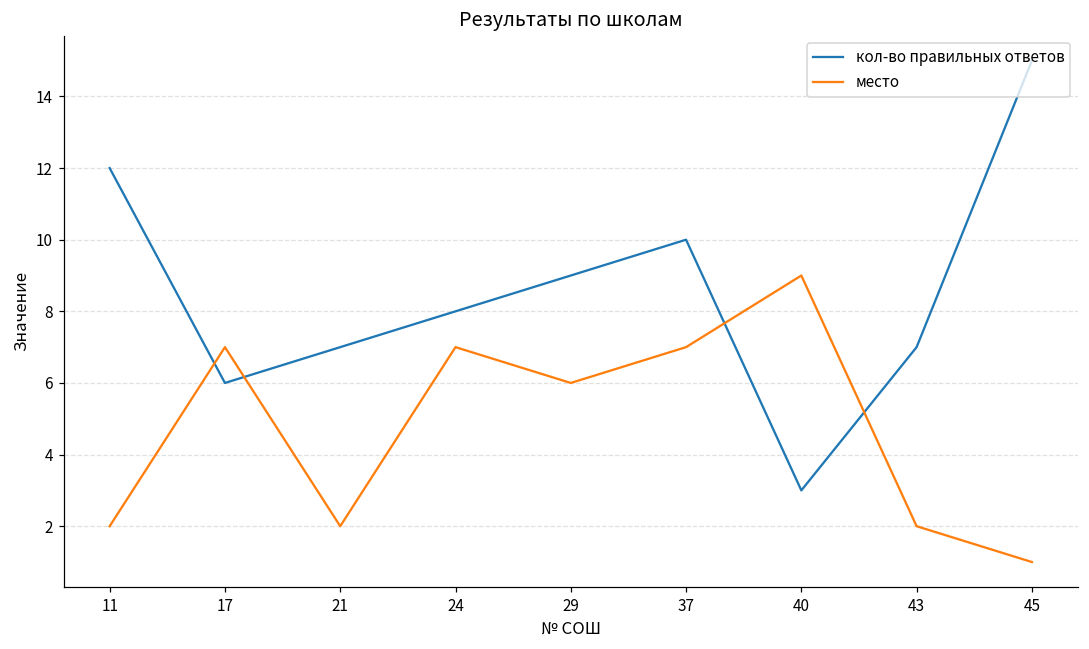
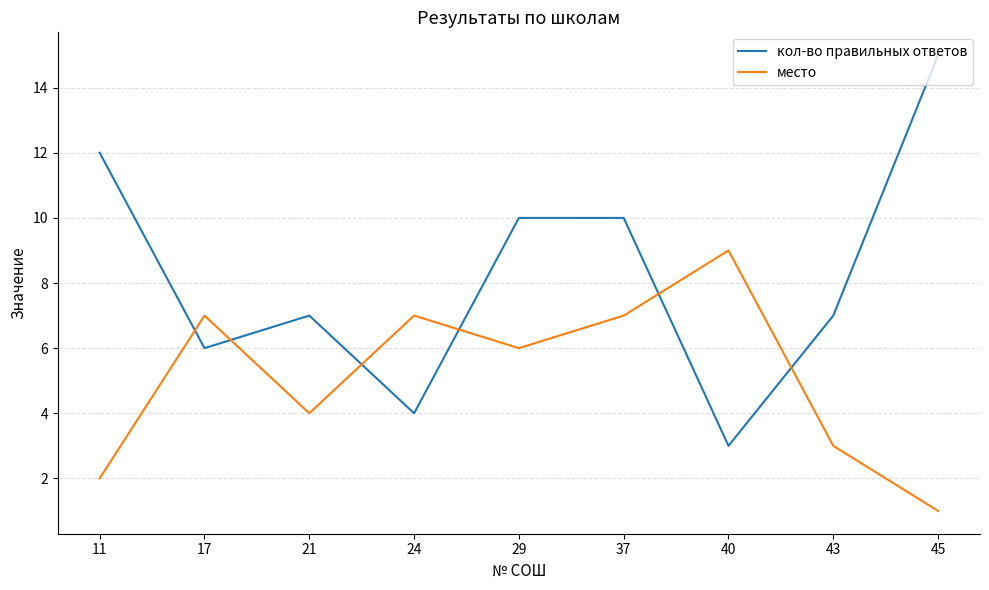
  {
    "кол-во правильных ответов": {
      "11": 12,
      "17": 6,
      "21": 7,
-     "24": 8,
-     "29": 9,
+     "24": 4,
+     "29": 10,
      "37": 10,
      "40": 3,
      "43": 7
    },
    "место": {
      "11": 2,
      "17": 7,
-     "21": 2,
+     "21": 4,
      "24": 7,
      "29": 6,
      "37": 7,
      "40": 9,
-     "43": 2,
+     "43": 3,
      "45": 1
    }
  }
